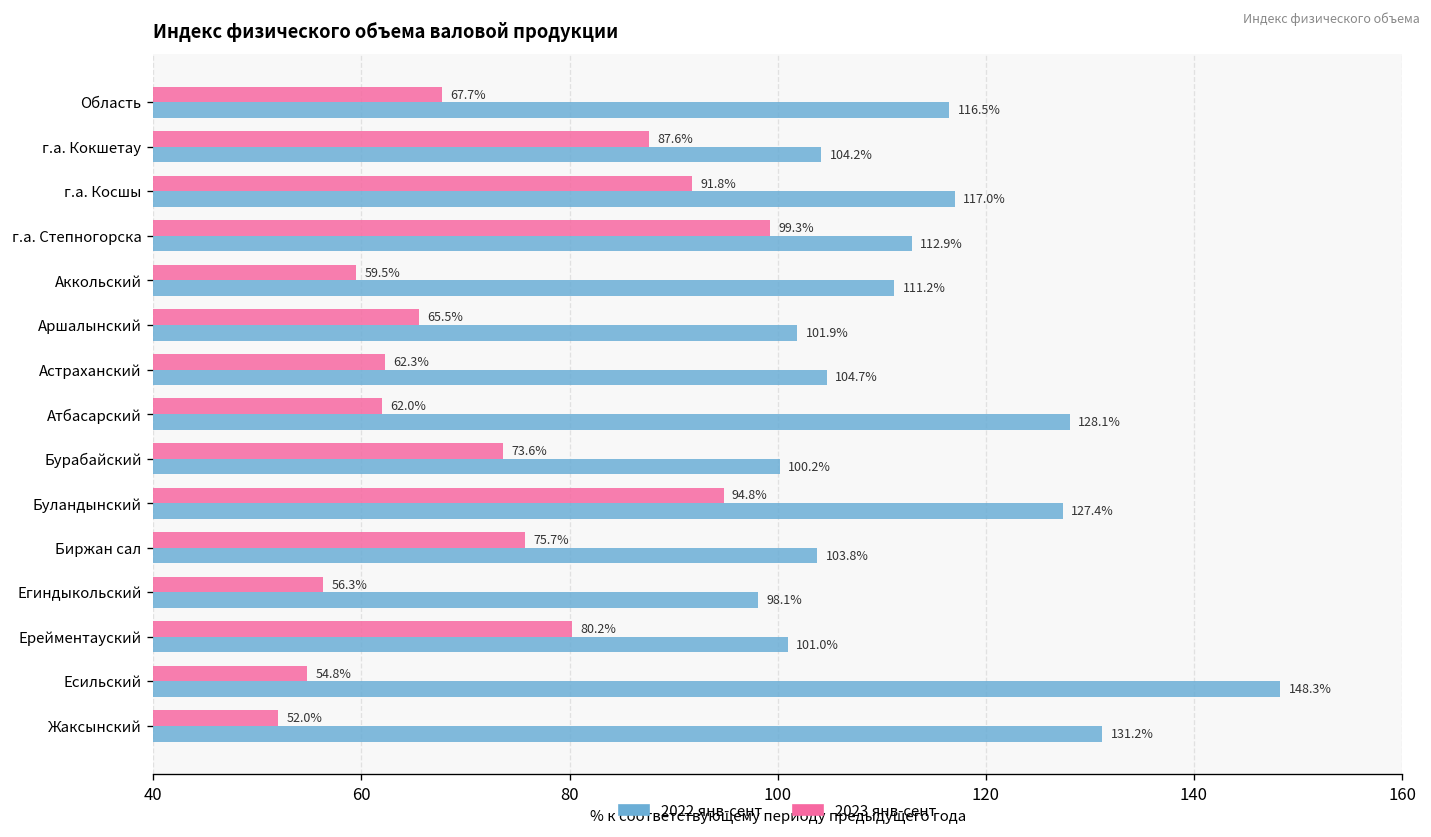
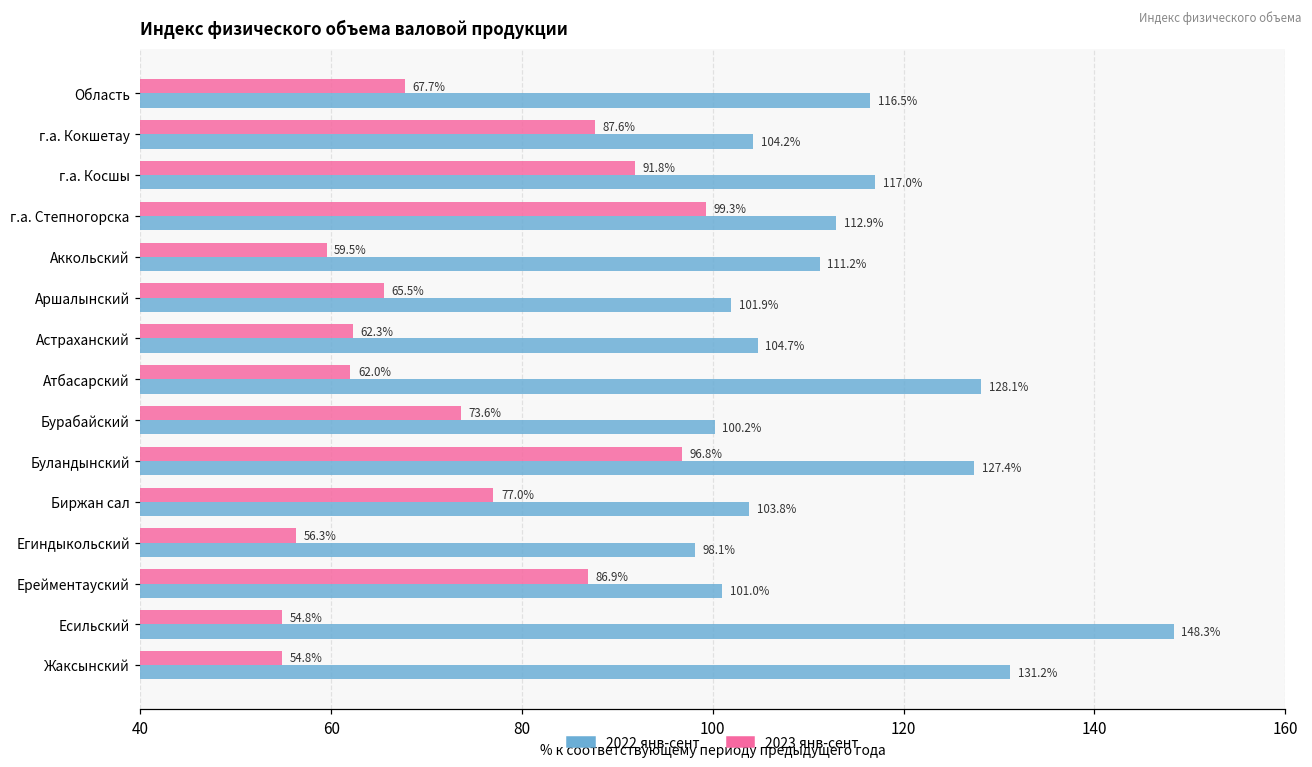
  {
    "2022 янв-сент": {
      "Область": "116.5%",
      "г.а. Кокшетау": "104.2%",
      "г.а. Косшы": "117.0%",
      "г.а. Степногорска": "112.9%",
      "Аккольский": "111.2%",
      "Аршалынский": "101.9%",
      "Астраханский": "104.7%",
      "Атбасарский": "128.1%",
      "Бурабайский": "100.2%",
      "Буландынский": "127.4%",
      "Биржан сал": "103.8%",
      "Егиндыкольский": "98.1%",
      "Ерейментауский": "101.0%",
      "Есильский": "148.3%",
      "Жаксынский": "131.2%"
    },
    "2023 янв-сент": {
      "Область": "67.7%",
      "г.а. Кокшетау": "87.6%",
      "г.а. Косшы": "91.8%",
      "г.а. Степногорска": "99.3%",
      "Аккольский": "59.5%",
      "Аршалынский": "65.5%",
      "Астраханский": "62.3%",
      "Атбасарский": "62.0%",
      "Бурабайский": "73.6%",
-     "Буландынский": "94.8%",
-     "Биржан сал": "75.7%",
+     "Буландынский": "96.8%",
+     "Биржан сал": "77.0%",
      "Егиндыкольский": "56.3%",
-     "Ерейментауский": "80.2%",
+     "Ерейментауский": "86.9%",
      "Есильский": "54.8%",
-     "Жаксынский": "52.0%"
+     "Жаксынский": "54.8%"
    }
  }
